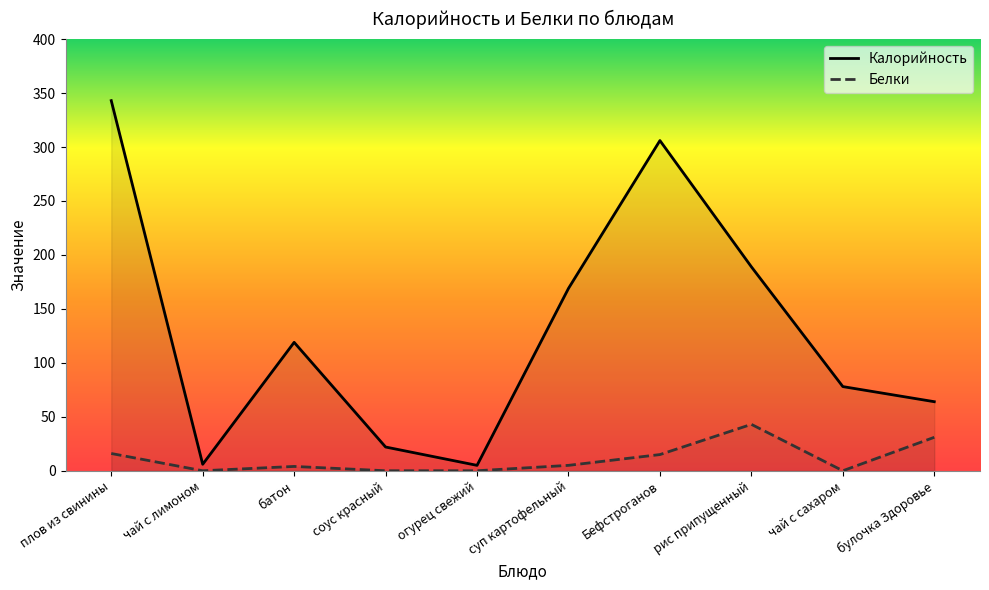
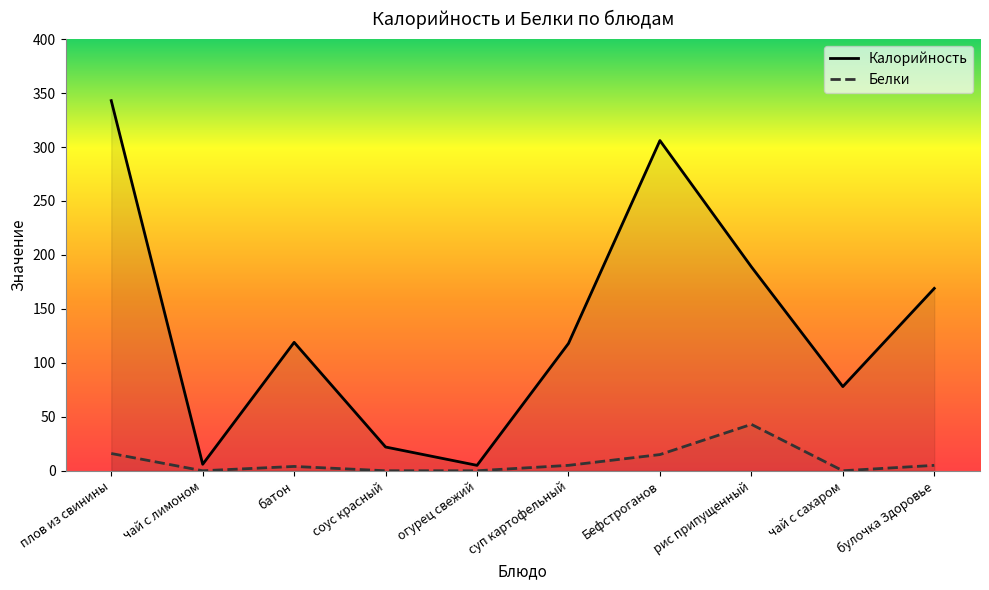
  {
    "Калорийность": {
      "плов из свинины": 343,
      "чай с лимоном": 6,
      "батон": 119,
      "соус красный": 22,
      "огурец свежий": 5,
-     "суп картофельный": 169,
+     "суп картофельный": 118,
      "Бефстроганов": 306,
      "рис припущенный": 189,
      "чай с сахаром": 78,
-     "булочка Здоровье": 64
+     "булочка Здоровье": 169
    },
    "Белки": {
      "плов из свинины": 16,
      "чай с лимоном": 0,
      "батон": 4,
      "соус красный": 0,
      "огурец свежий": 0,
      "суп картофельный": 5,
      "Бефстроганов": 15,
      "рис припущенный": 43,
      "чай с сахаром": 0,
-     "булочка Здоровье": 31
+     "булочка Здоровье": 5
    }
  }
